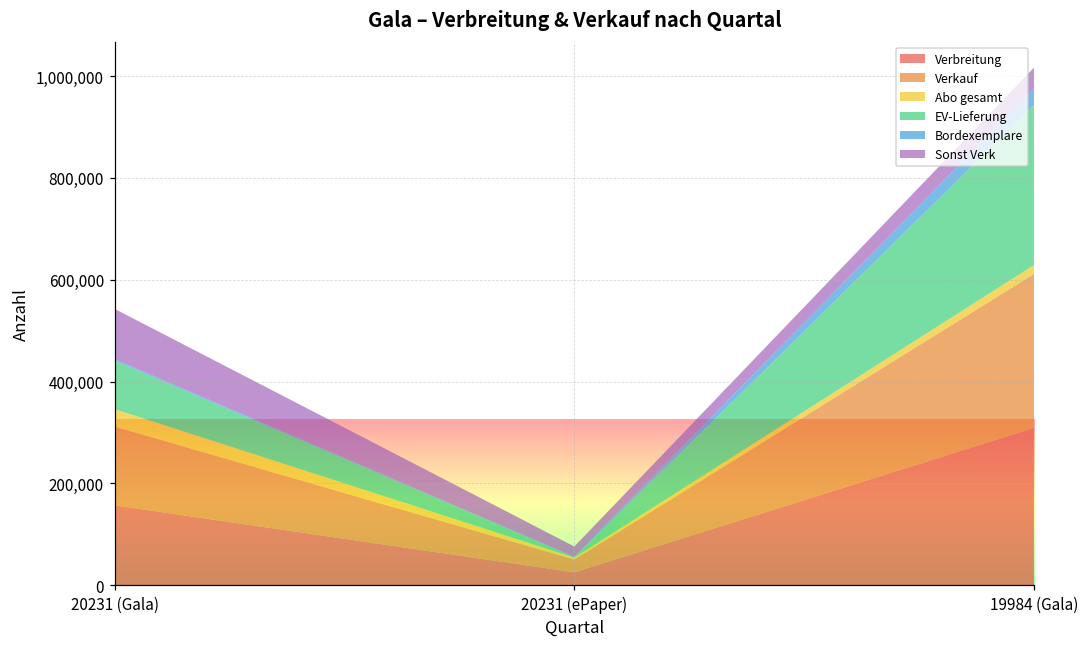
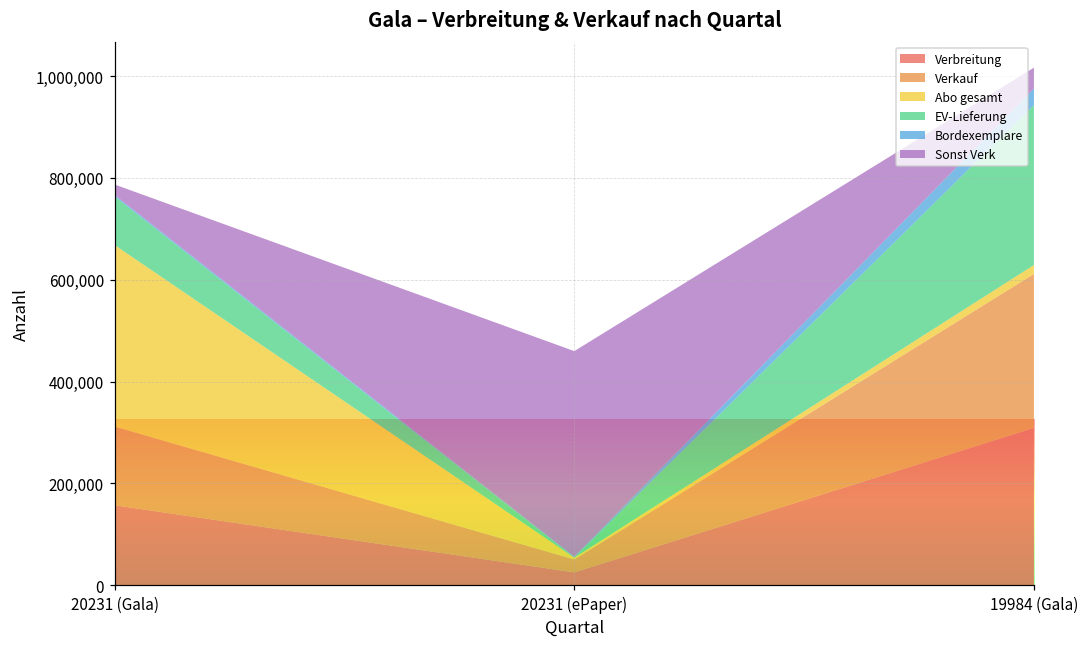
  {
    "Abo gesamt": {
-     "20231 (Gala)": "30,000",
+     "20231 (Gala)": "360,000",
      "19984 (Gala)": "20,000"
    },
    "EV-Lieferung": {
      "19984 (Gala)": "310,000"
    },
    "Bordexemplare": {
      "19984 (Gala)": "30,000"
    },
    "Sonst Verk": {
-     "20231 (Gala)": "100,000",
-     "20231 (ePaper)": "20,000",
+     "20231 (Gala)": "20,000",
+     "20231 (ePaper)": "400,000",
      "19984 (Gala)": "40,000"
    }
  }
